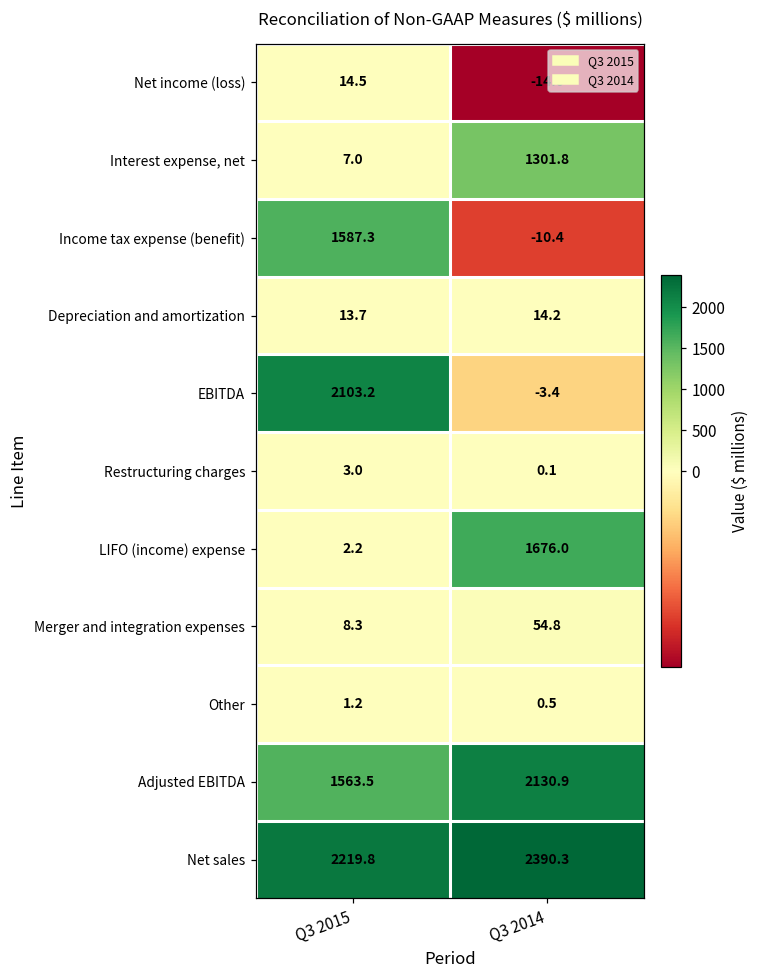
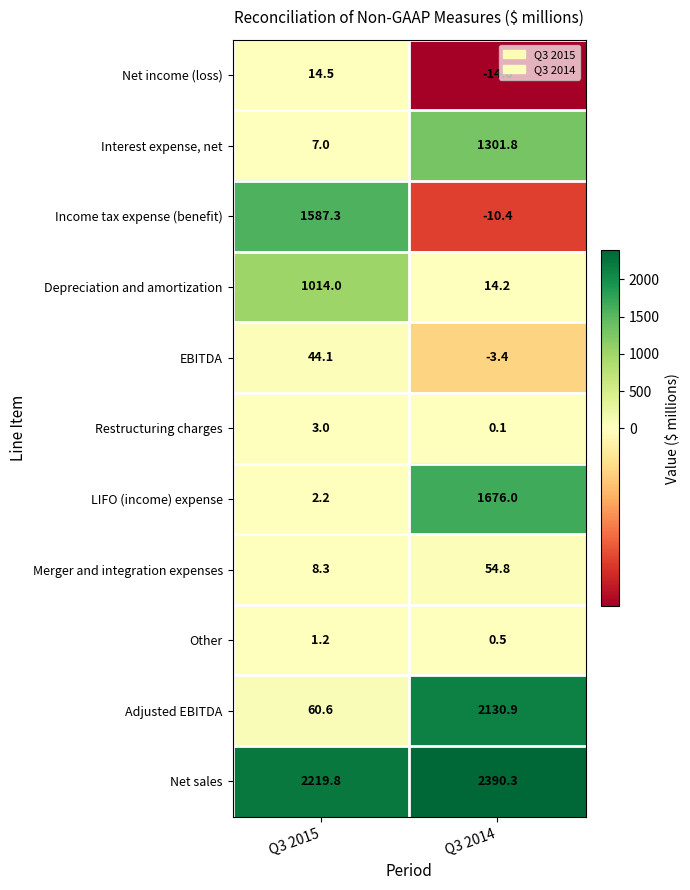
  {
    "Net income (loss)": {
      "Q3 2015": 14.5
    },
    "Interest expense, net": {
      "Q3 2015": 7.0,
      "Q3 2014": 1301.8
    },
    "Income tax expense (benefit)": {
      "Q3 2015": 1587.3,
      "Q3 2014": -10.4
    },
    "Depreciation and amortization": {
-     "Q3 2015": 13.7,
+     "Q3 2015": 1014.0,
      "Q3 2014": 14.2
    },
    "EBITDA": {
-     "Q3 2015": 2103.2,
+     "Q3 2015": 44.1,
      "Q3 2014": -3.4
    },
    "Restructuring charges": {
      "Q3 2015": 3.0,
      "Q3 2014": 0.1
    },
    "LIFO (income) expense": {
      "Q3 2015": 2.2,
      "Q3 2014": 1676.0
    },
    "Merger and integration expenses": {
      "Q3 2015": 8.3,
      "Q3 2014": 54.8
    },
    "Other": {
      "Q3 2015": 1.2,
      "Q3 2014": 0.5
    },
    "Adjusted EBITDA": {
-     "Q3 2015": 1563.5,
+     "Q3 2015": 60.6,
      "Q3 2014": 2130.9
    },
    "Net sales": {
      "Q3 2015": 2219.8,
      "Q3 2014": 2390.3
    }
  }
